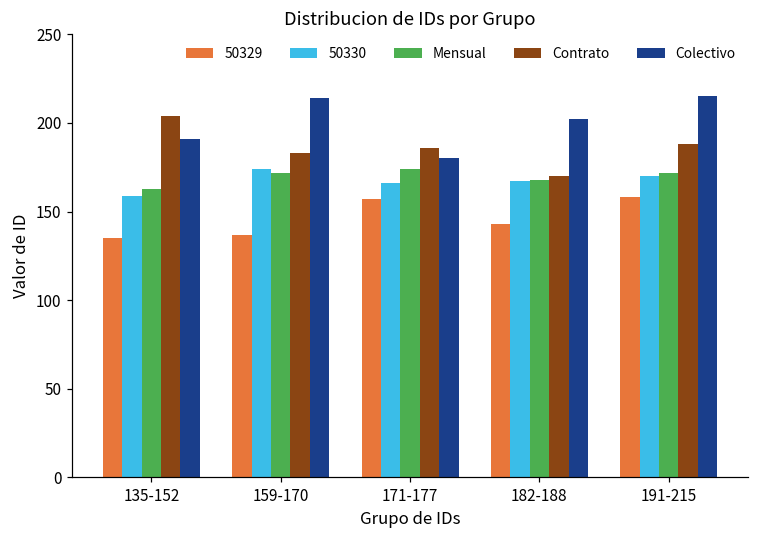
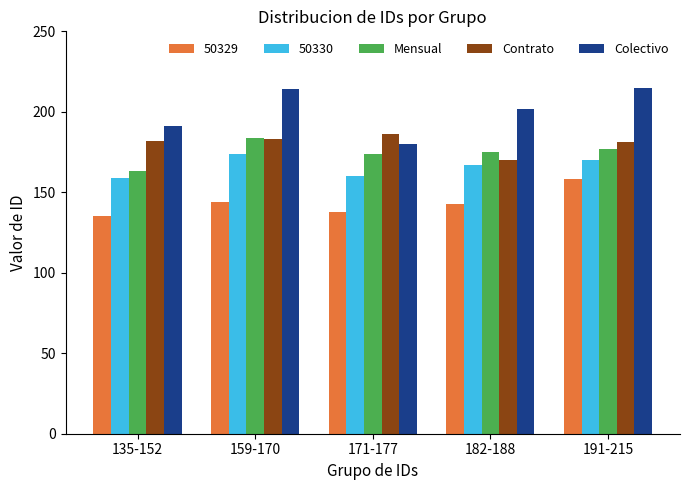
  {
    "50329": {
      "135-152": 135,
-     "159-170": 137,
-     "171-177": 157,
+     "159-170": 144,
+     "171-177": 138,
      "182-188": 143,
      "191-215": 158
    },
    "50330": {
      "135-152": 159,
      "159-170": 174,
-     "171-177": 166,
+     "171-177": 160,
      "182-188": 167,
      "191-215": 170
    },
    "Mensual": {
      "135-152": 163,
-     "159-170": 172,
+     "159-170": 184,
      "171-177": 174,
-     "182-188": 168,
-     "191-215": 172
+     "182-188": 175,
+     "191-215": 177
    },
    "Contrato": {
-     "135-152": 204,
+     "135-152": 182,
      "159-170": 183,
      "171-177": 186,
      "182-188": 170,
-     "191-215": 188
+     "191-215": 181
    },
    "Colectivo": {
      "135-152": 191,
      "159-170": 214,
      "171-177": 180,
      "182-188": 202,
      "191-215": 215
    }
  }
